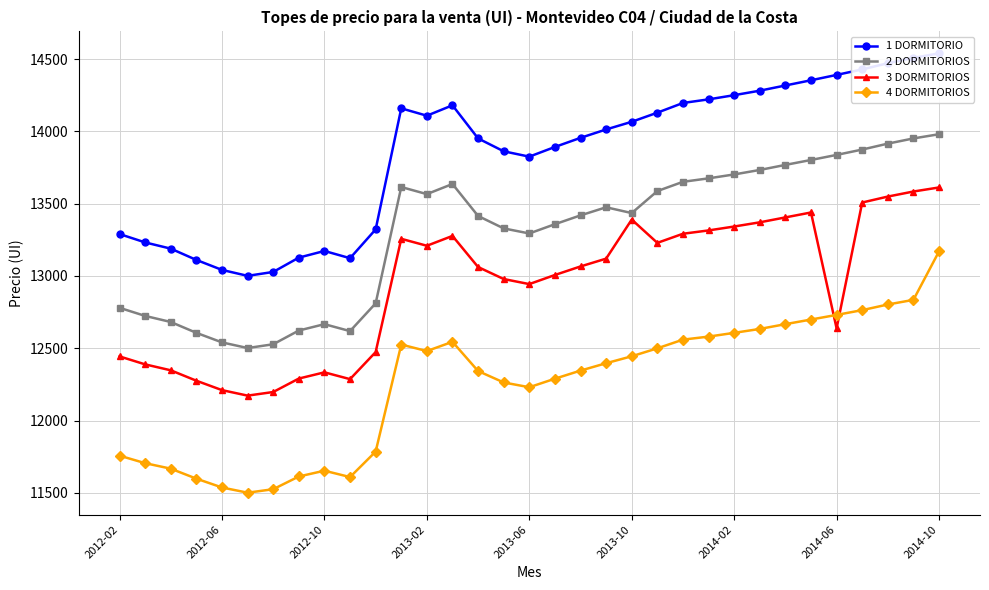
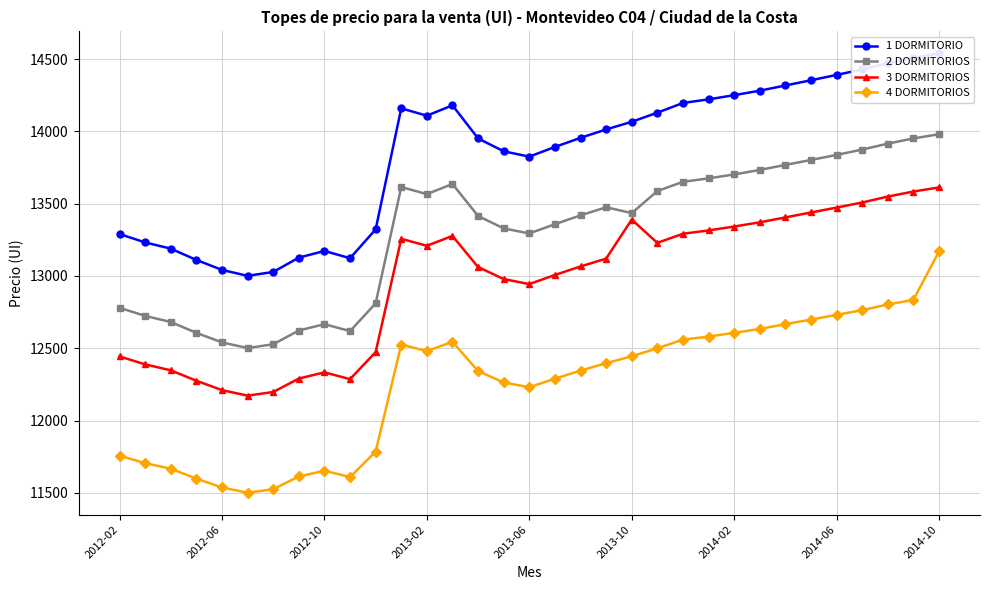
  {
    "1 DORMITORIO": {
      "2012-02": 13290,
      "2012-06": 13040,
      "2012-10": 13170,
      "2013-02": 14110,
      "2013-06": 13830,
      "2013-10": 14070,
      "2014-02": 14250,
      "2014-06": 14390
    },
    "2 DORMITORIOS": {
      "2012-02": 12780,
      "2012-06": 12540,
      "2012-10": 12670,
      "2013-02": 13570,
      "2013-06": 13290,
      "2013-10": 13440,
      "2014-02": 13700,
      "2014-06": 13840,
      "2014-10": 13980
    },
    "3 DORMITORIOS": {
      "2012-02": 12440,
      "2012-06": 12210,
      "2012-10": 12330,
      "2013-02": 13210,
      "2013-06": 12940,
      "2013-10": 13390,
      "2014-02": 13340,
-     "2014-06": 12640,
+     "2014-06": 13470,
      "2014-10": 13610
    },
    "4 DORMITORIOS": {
      "2012-02": 11760,
      "2012-06": 11540,
      "2012-10": 11650,
      "2013-02": 12480,
      "2013-06": 12230,
      "2013-10": 12450,
      "2014-02": 12610,
      "2014-06": 12730,
      "2014-10": 13170
    }
  }
